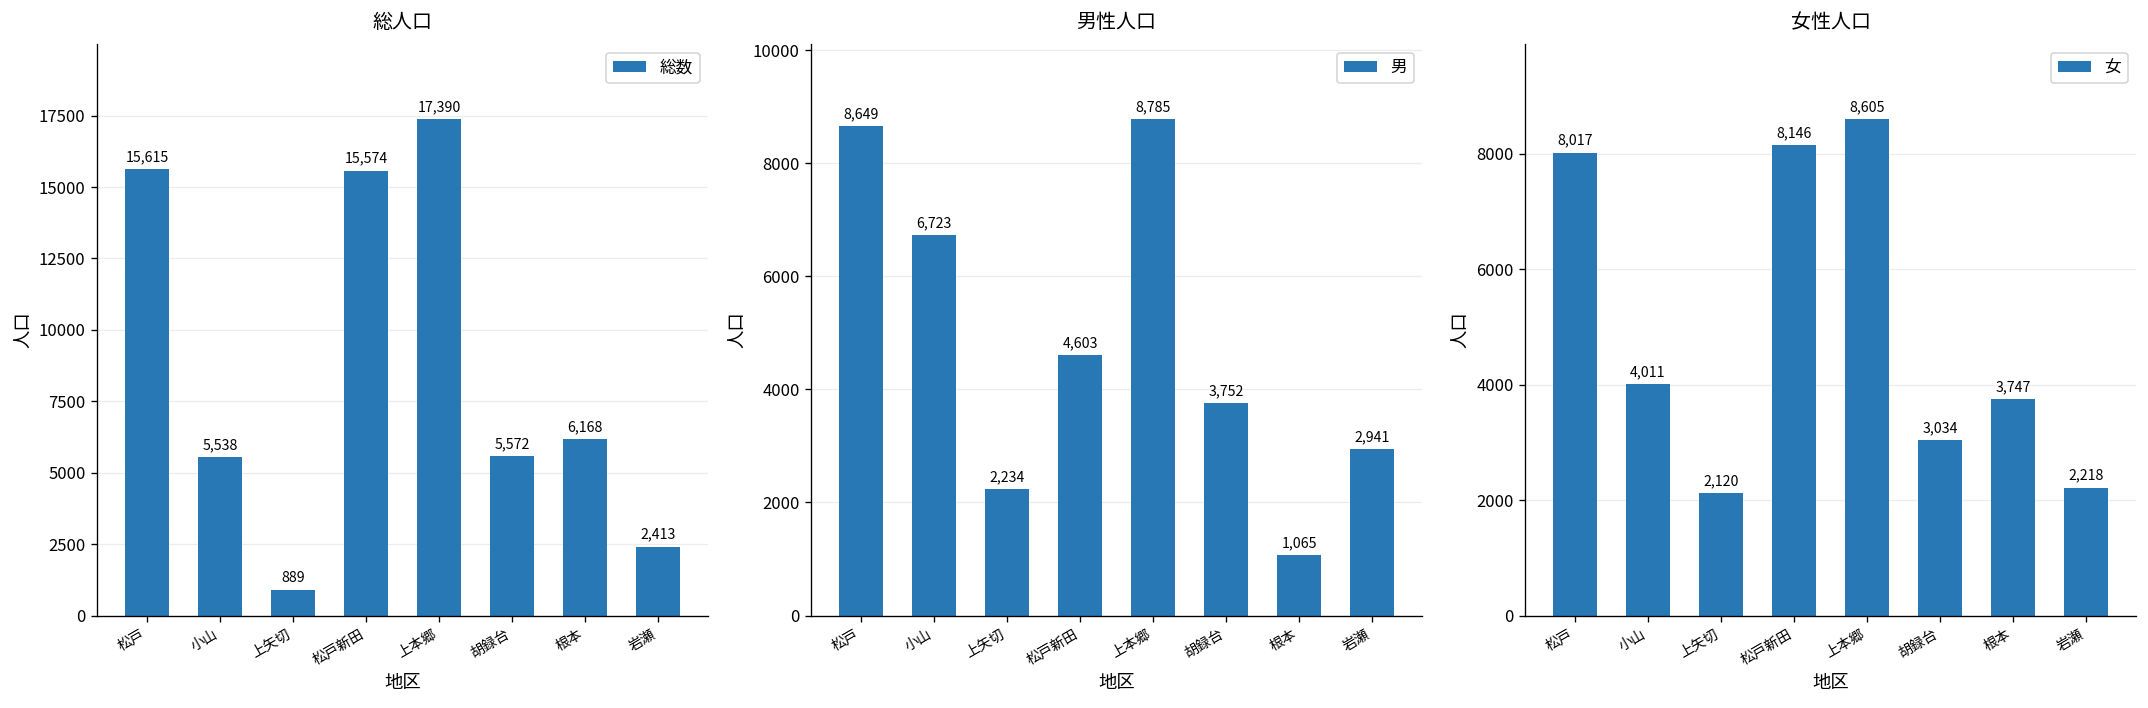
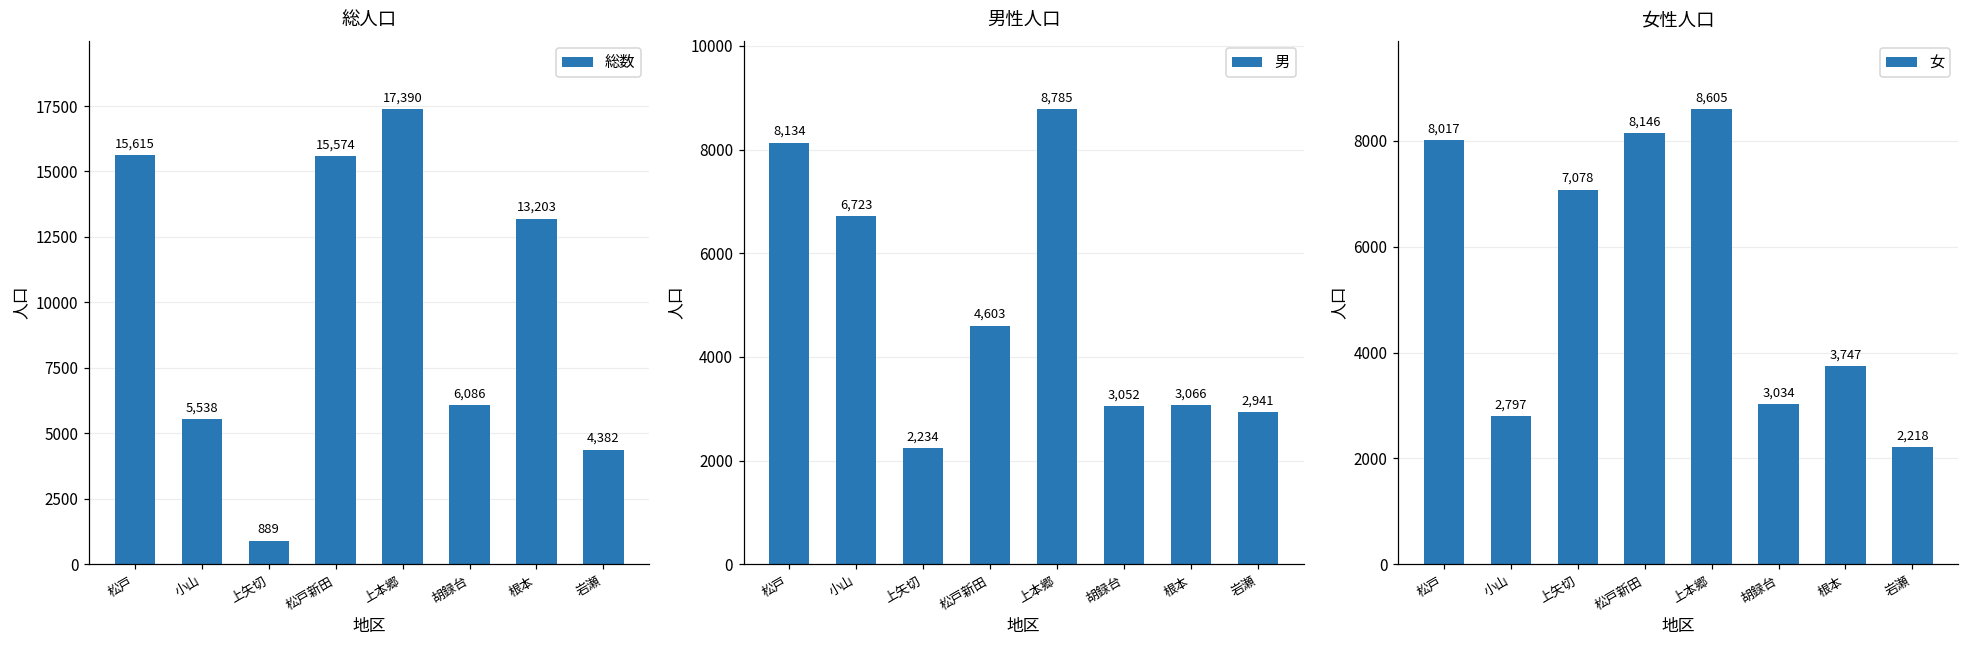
  {
    "総人口": {
      "松戸": "15,615",
      "小山": "5,538",
      "上矢切": "889",
      "松戸新田": "15,574",
      "上本郷": "17,390",
-     "胡録台": "5,572",
-     "根本": "6,168",
-     "岩瀬": "2,413"
+     "胡録台": "6,086",
+     "根本": "13,203",
+     "岩瀬": "4,382"
    },
    "男性人口": {
-     "松戸": "8,649",
+     "松戸": "8,134",
      "小山": "6,723",
      "上矢切": "2,234",
      "松戸新田": "4,603",
      "上本郷": "8,785",
-     "胡録台": "3,752",
-     "根本": "1,065",
+     "胡録台": "3,052",
+     "根本": "3,066",
      "岩瀬": "2,941"
    },
    "女性人口": {
      "松戸": "8,017",
-     "小山": "4,011",
-     "上矢切": "2,120",
+     "小山": "2,797",
+     "上矢切": "7,078",
      "松戸新田": "8,146",
      "上本郷": "8,605",
      "胡録台": "3,034",
      "根本": "3,747",
      "岩瀬": "2,218"
    }
  }
